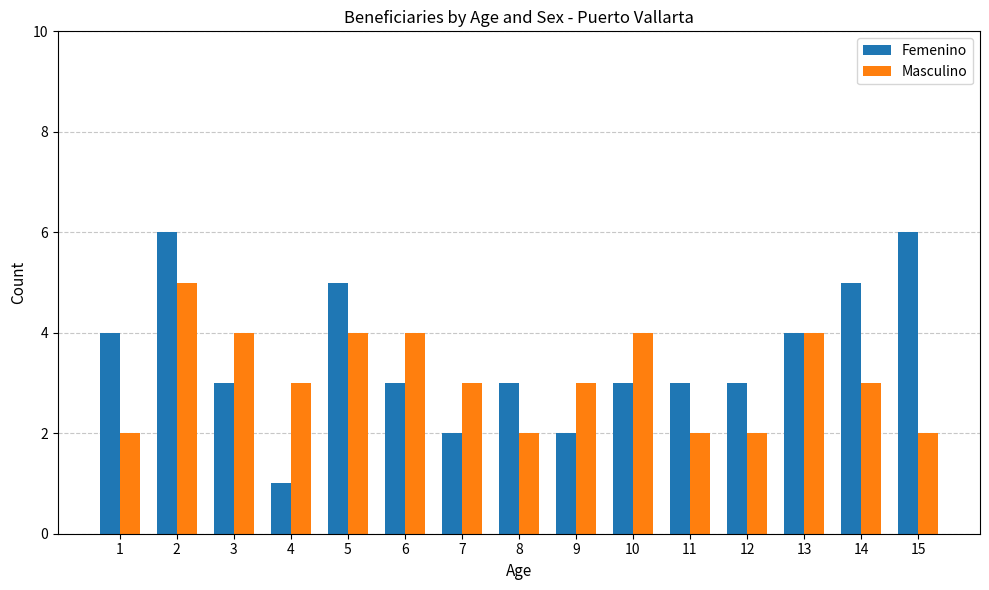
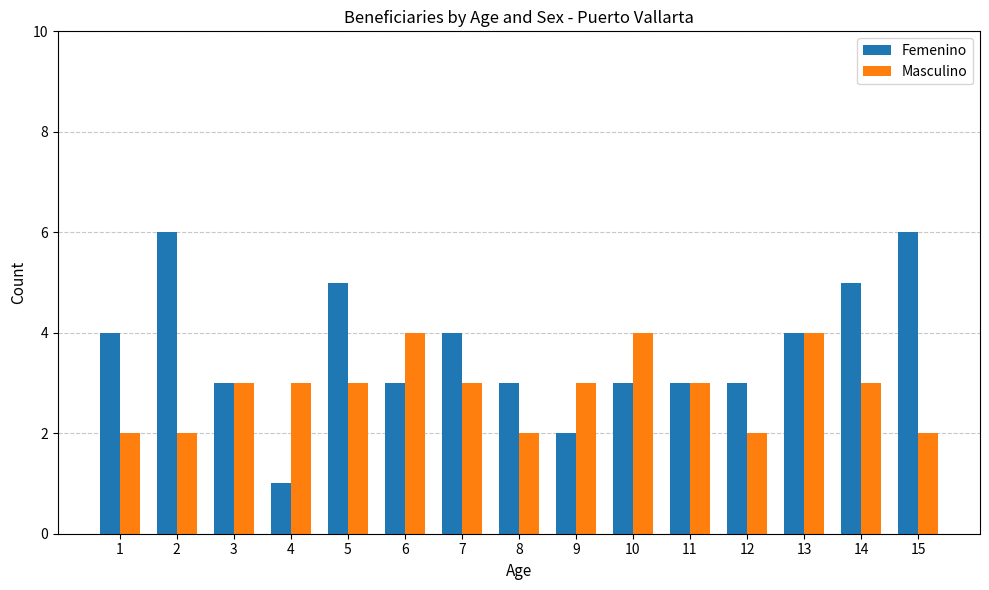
  {
    "Femenino": {
      "1": 4,
      "2": 6,
      "3": 3,
      "4": 1,
      "5": 5,
      "6": 3,
-     "7": 2,
+     "7": 4,
      "8": 3,
      "9": 2,
      "10": 3,
      "11": 3,
      "12": 3,
      "13": 4,
      "14": 5,
      "15": 6
    },
    "Masculino": {
      "1": 2,
-     "2": 5,
-     "3": 4,
+     "2": 2,
+     "3": 3,
      "4": 3,
-     "5": 4,
+     "5": 3,
      "6": 4,
      "7": 3,
      "8": 2,
      "9": 3,
      "10": 4,
-     "11": 2,
+     "11": 3,
      "12": 2,
      "13": 4,
      "14": 3,
      "15": 2
    }
  }
